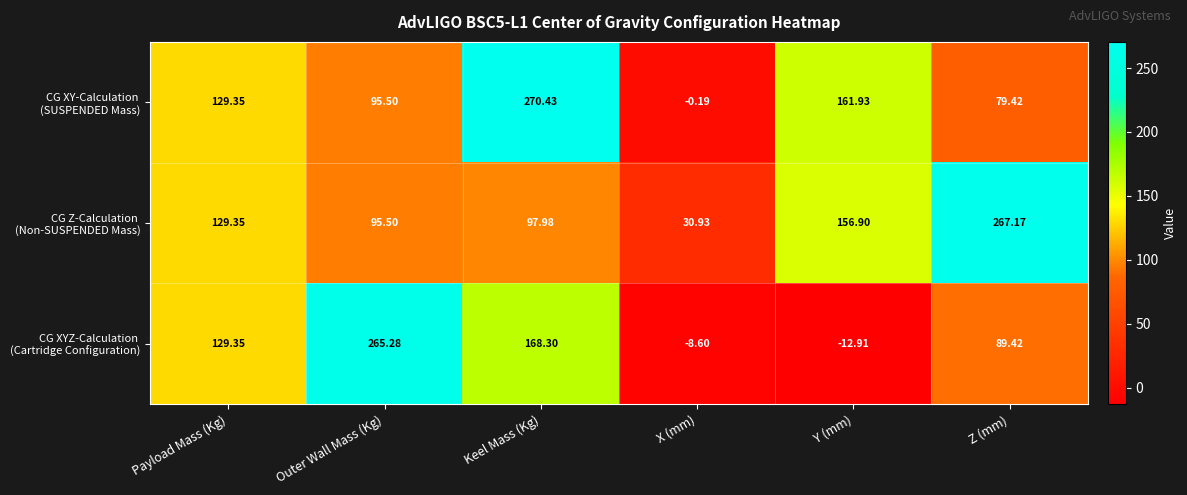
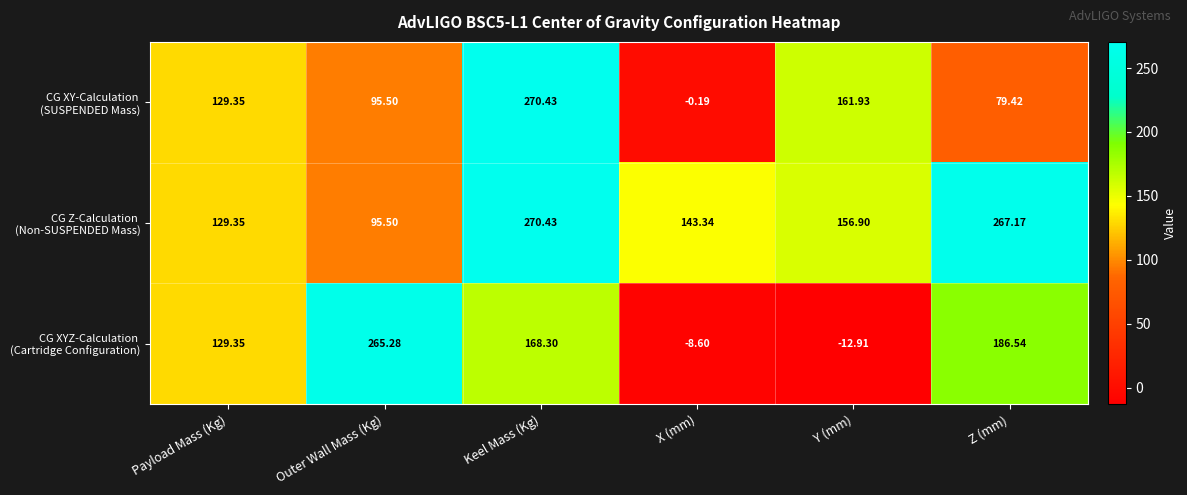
  {
    "CG XY-Calculation (SUSPENDED Mass)": {
      "Payload Mass (Kg)": 129.35,
      "Outer Wall Mass (Kg)": 95.50,
      "Keel Mass (Kg)": 270.43,
      "X (mm)": -0.19,
      "Y (mm)": 161.93,
      "Z (mm)": 79.42
    },
    "CG Z-Calculation (Non-SUSPENDED Mass)": {
      "Payload Mass (Kg)": 129.35,
      "Outer Wall Mass (Kg)": 95.50,
-     "Keel Mass (Kg)": 97.98,
-     "X (mm)": 30.93,
+     "Keel Mass (Kg)": 270.43,
+     "X (mm)": 143.34,
      "Y (mm)": 156.90,
      "Z (mm)": 267.17
    },
    "CG XYZ-Calculation (Cartridge Configuration)": {
      "Payload Mass (Kg)": 129.35,
      "Outer Wall Mass (Kg)": 265.28,
      "Keel Mass (Kg)": 168.30,
      "X (mm)": -8.60,
      "Y (mm)": -12.91,
-     "Z (mm)": 89.42
+     "Z (mm)": 186.54
    }
  }
